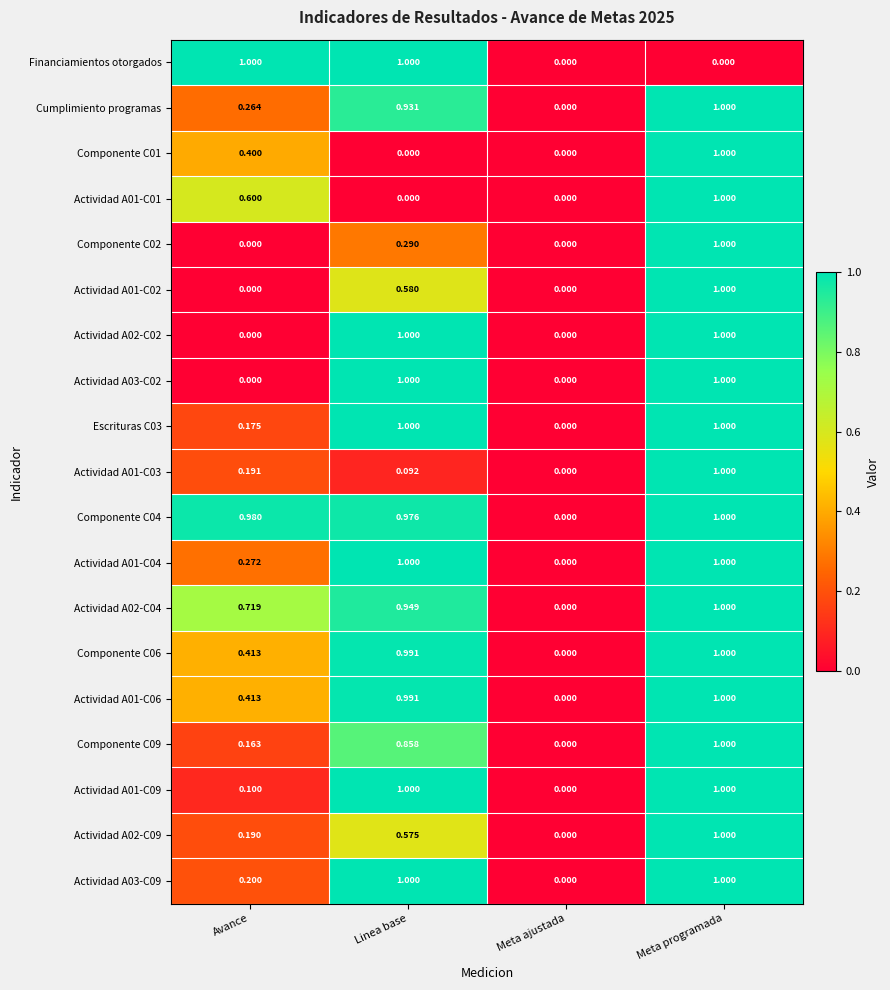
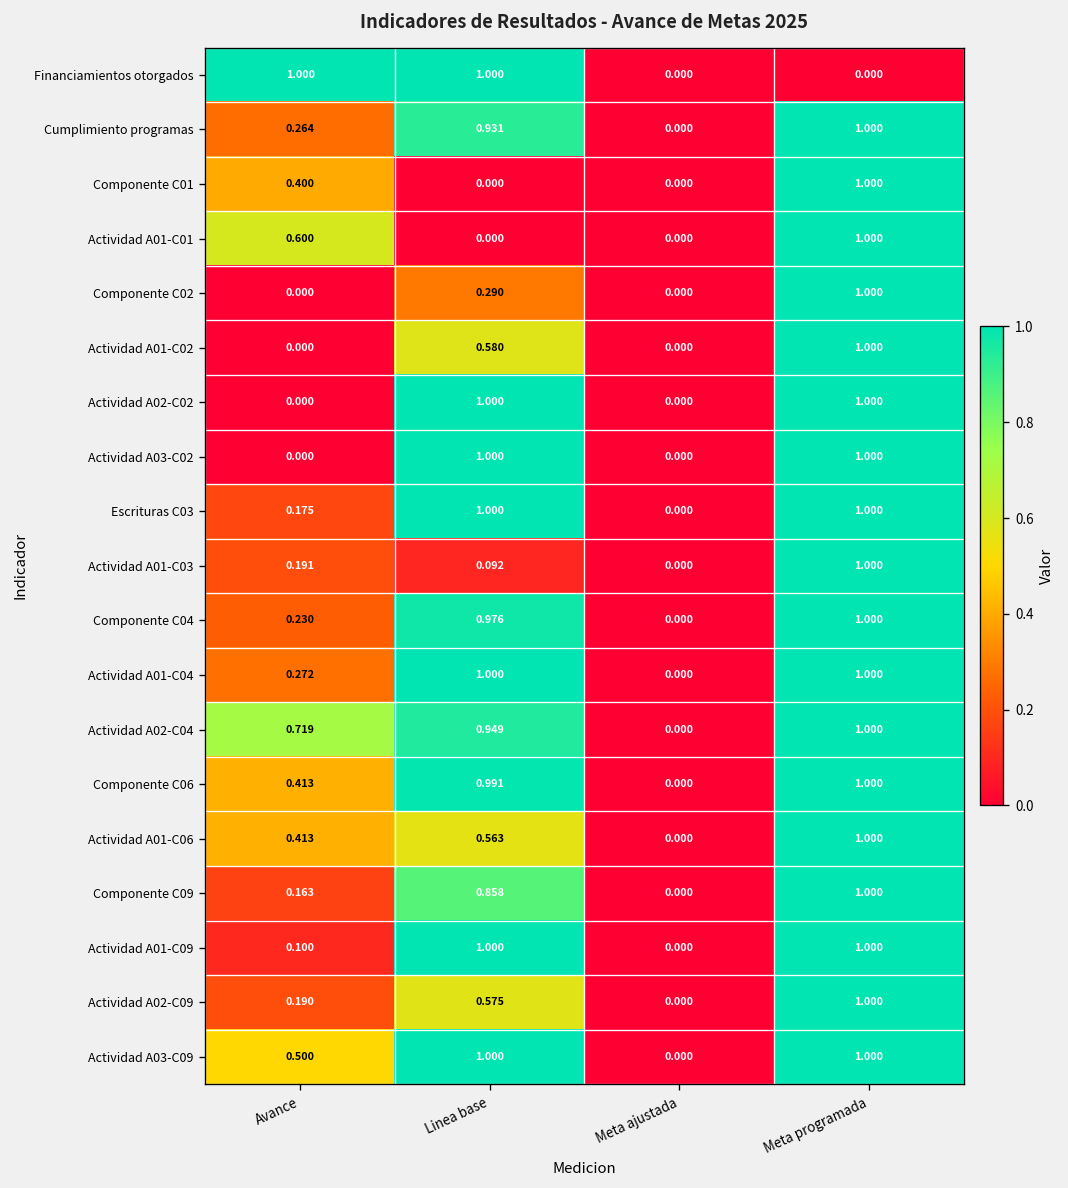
  {
    "Financiamientos otorgados": {
      "Avance": 1.000,
      "Linea base": 1.000,
      "Meta ajustada": 0.000,
      "Meta programada": 0.000
    },
    "Cumplimiento programas": {
      "Avance": 0.264,
      "Linea base": 0.931,
      "Meta ajustada": 0.000,
      "Meta programada": 1.000
    },
    "Componente C01": {
      "Avance": 0.400,
      "Linea base": 0.000,
      "Meta ajustada": 0.000,
      "Meta programada": 1.000
    },
    "Actividad A01-C01": {
      "Avance": 0.600,
      "Linea base": 0.000,
      "Meta ajustada": 0.000,
      "Meta programada": 1.000
    },
    "Componente C02": {
      "Avance": 0.000,
      "Linea base": 0.290,
      "Meta ajustada": 0.000,
      "Meta programada": 1.000
    },
    "Actividad A01-C02": {
      "Avance": 0.000,
      "Linea base": 0.580,
      "Meta ajustada": 0.000,
      "Meta programada": 1.000
    },
    "Actividad A02-C02": {
      "Avance": 0.000,
      "Linea base": 1.000,
      "Meta ajustada": 0.000,
      "Meta programada": 1.000
    },
    "Actividad A03-C02": {
      "Avance": 0.000,
      "Linea base": 1.000,
      "Meta ajustada": 0.000,
      "Meta programada": 1.000
    },
    "Escrituras C03": {
      "Avance": 0.175,
      "Linea base": 1.000,
      "Meta ajustada": 0.000,
      "Meta programada": 1.000
    },
    "Actividad A01-C03": {
      "Avance": 0.191,
      "Linea base": 0.092,
      "Meta ajustada": 0.000,
      "Meta programada": 1.000
    },
    "Componente C04": {
-     "Avance": 0.980,
+     "Avance": 0.230,
      "Linea base": 0.976,
      "Meta ajustada": 0.000,
      "Meta programada": 1.000
    },
    "Actividad A01-C04": {
      "Avance": 0.272,
      "Linea base": 1.000,
      "Meta ajustada": 0.000,
      "Meta programada": 1.000
    },
    "Actividad A02-C04": {
      "Avance": 0.719,
      "Linea base": 0.949,
      "Meta ajustada": 0.000,
      "Meta programada": 1.000
    },
    "Componente C06": {
      "Avance": 0.413,
      "Linea base": 0.991,
      "Meta ajustada": 0.000,
      "Meta programada": 1.000
    },
    "Actividad A01-C06": {
      "Avance": 0.413,
-     "Linea base": 0.991,
+     "Linea base": 0.563,
      "Meta ajustada": 0.000,
      "Meta programada": 1.000
    },
    "Componente C09": {
      "Avance": 0.163,
      "Linea base": 0.858,
      "Meta ajustada": 0.000,
      "Meta programada": 1.000
    },
    "Actividad A01-C09": {
      "Avance": 0.100,
      "Linea base": 1.000,
      "Meta ajustada": 0.000,
      "Meta programada": 1.000
    },
    "Actividad A02-C09": {
      "Avance": 0.190,
      "Linea base": 0.575,
      "Meta ajustada": 0.000,
      "Meta programada": 1.000
    },
    "Actividad A03-C09": {
-     "Avance": 0.200,
+     "Avance": 0.500,
      "Linea base": 1.000,
      "Meta ajustada": 0.000,
      "Meta programada": 1.000
    }
  }
